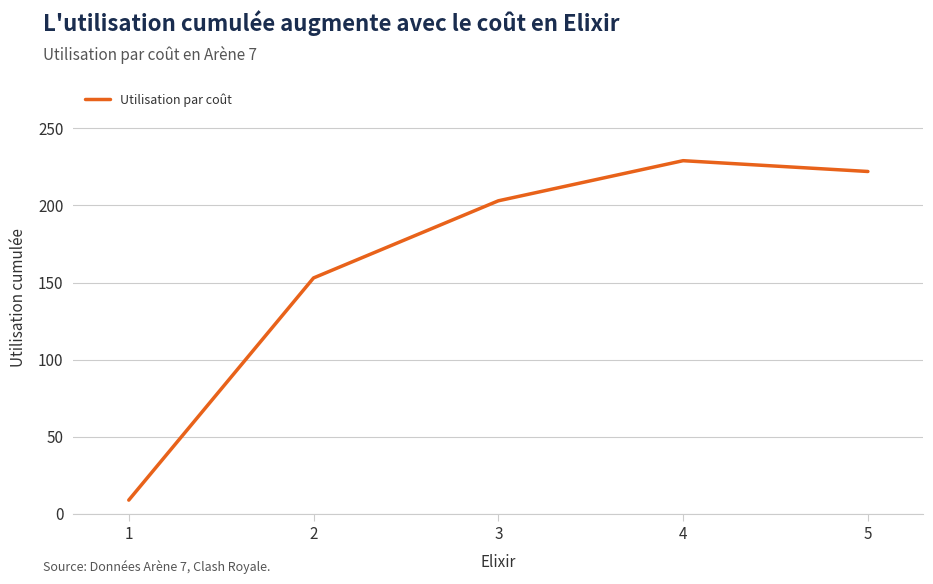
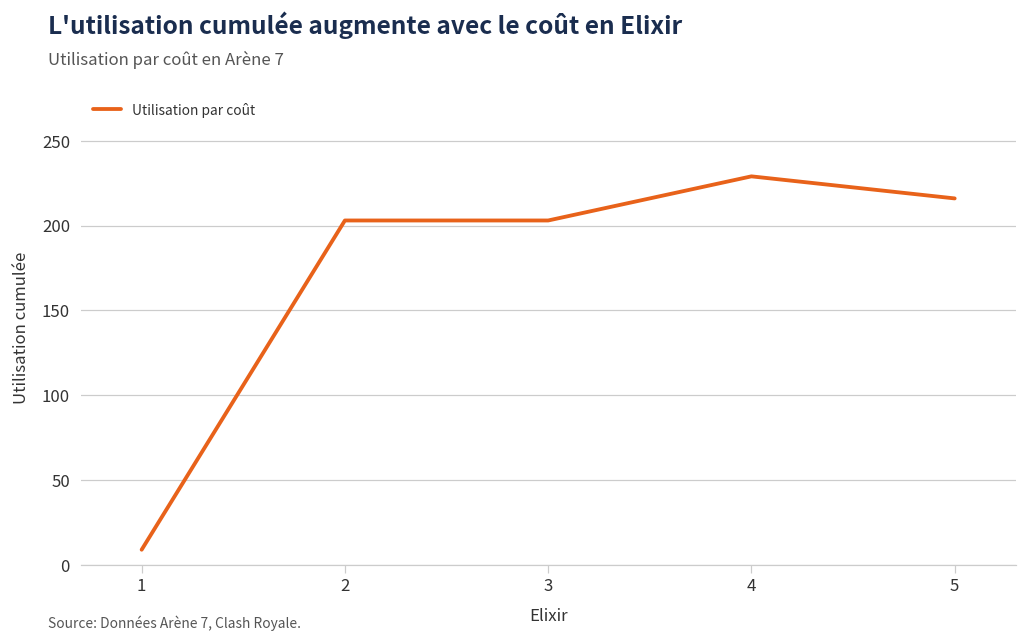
  {
    "1": 9,
-   "2": 153,
+   "2": 203,
    "3": 203,
    "4": 229,
-   "5": 222
+   "5": 216
  }
